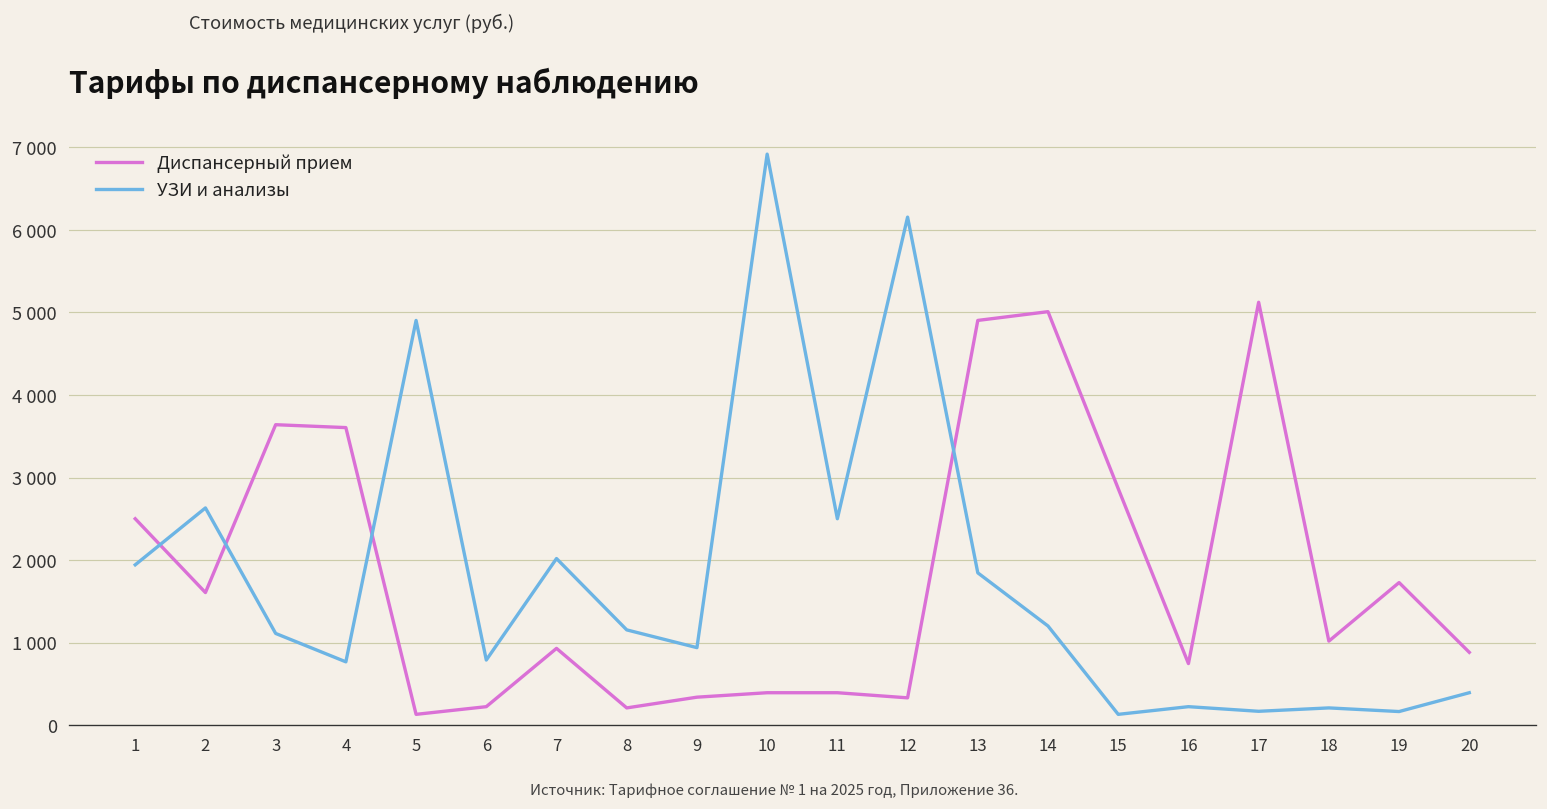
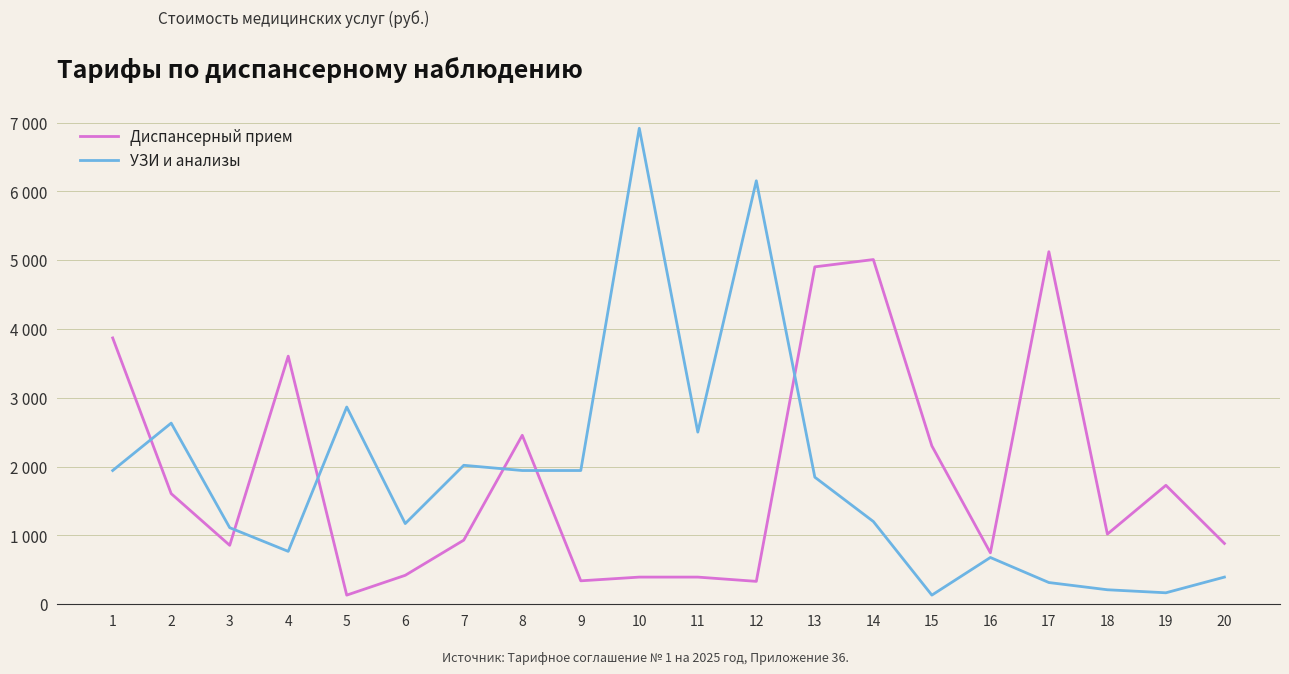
  {
    "Диспансерный прием": {
-     "1": 2500,
+     "1": 3900,
      "2": 1600,
-     "3": 3600,
+     "3": 900,
      "4": 3600,
      "5": 100,
-     "6": 200,
+     "6": 400,
      "7": 900,
-     "8": 200,
+     "8": 2500,
      "9": 300,
      "10": 400,
      "11": 400,
      "12": 300,
      "13": 4900,
      "14": 5000,
-     "15": 2900,
+     "15": 2300,
      "16": 700,
      "17": 5100,
      "18": 1000,
      "19": 1700,
      "20": 900
    },
    "УЗИ и анализы": {
      "1": 1900,
      "2": 2600,
      "3": 1100,
      "4": 800,
-     "5": 4900,
-     "6": 800,
+     "5": 2900,
+     "6": 1200,
      "7": 2000,
-     "8": 1200,
-     "9": 900,
+     "8": 1900,
+     "9": 1900,
      "10": 6900,
      "11": 2500,
      "12": 6200,
      "13": 1800,
      "14": 1200,
      "15": 100,
-     "16": 200,
-     "17": 200,
+     "16": 700,
+     "17": 300,
      "18": 200,
      "19": 200,
      "20": 400
    }
  }
